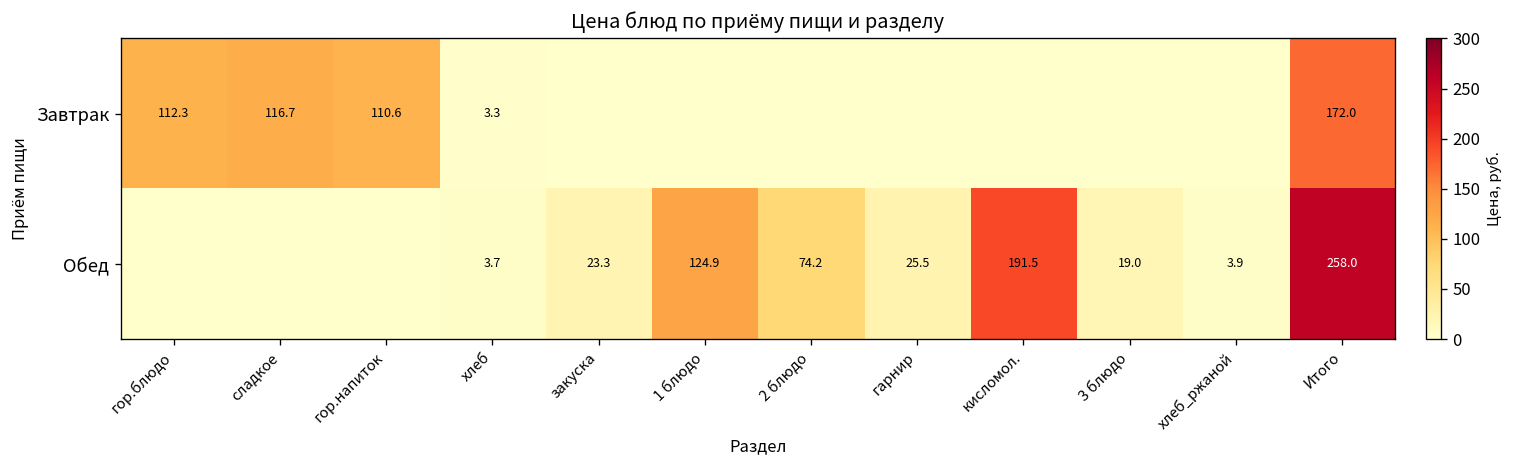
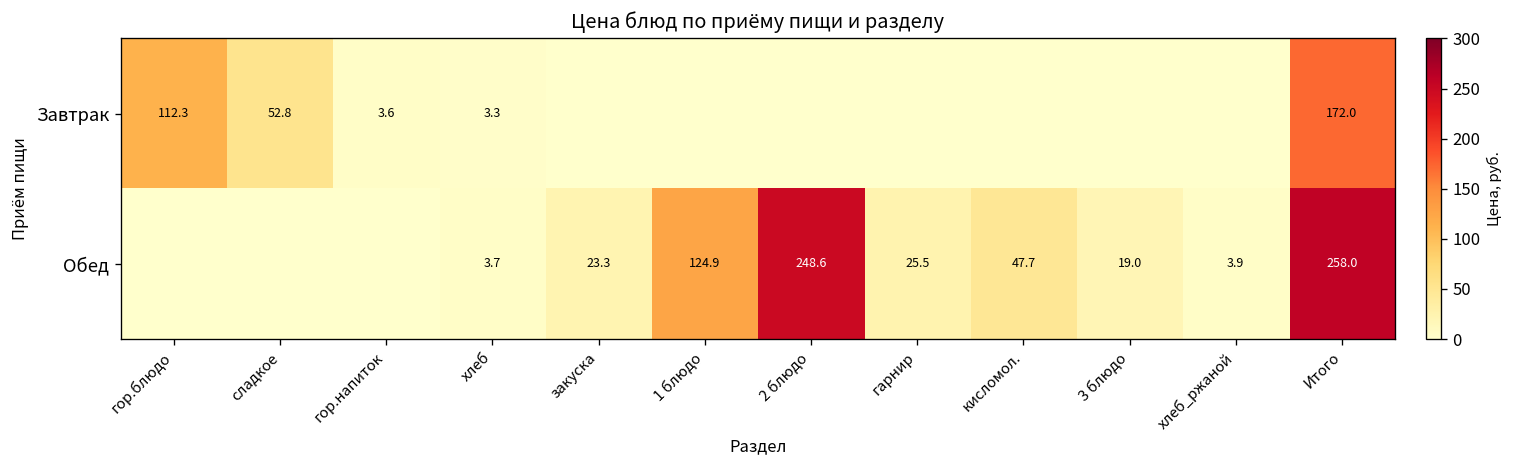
  {
    "Завтрак": {
      "гор.блюдо": 112.3,
-     "сладкое": 116.7,
-     "гор.напиток": 110.6,
+     "сладкое": 52.8,
+     "гор.напиток": 3.6,
      "хлеб": 3.3,
      "Итого": 172.0
    },
    "Обед": {
      "хлеб": 3.7,
      "закуска": 23.3,
      "1 блюдо": 124.9,
-     "2 блюдо": 74.2,
+     "2 блюдо": 248.6,
      "гарнир": 25.5,
-     "кисломол.": 191.5,
+     "кисломол.": 47.7,
      "3 блюдо": 19.0,
      "хлеб_ржаной": 3.9,
      "Итого": 258.0
    }
  }
